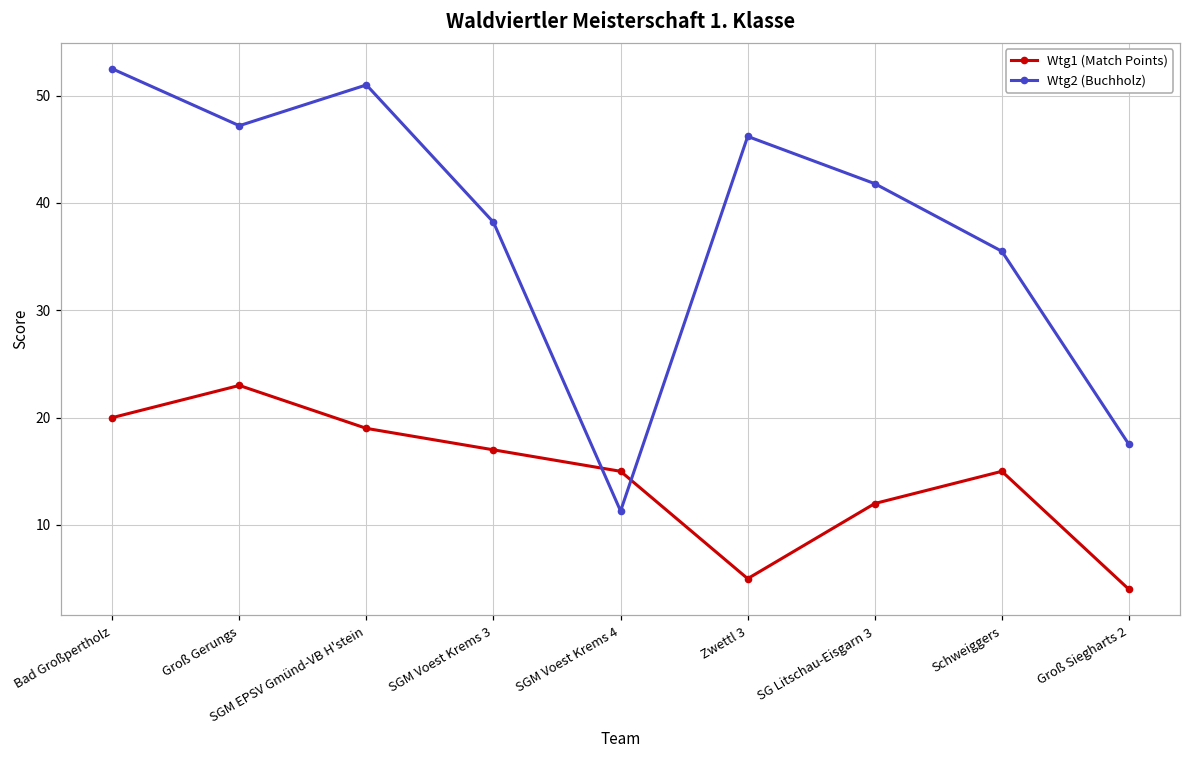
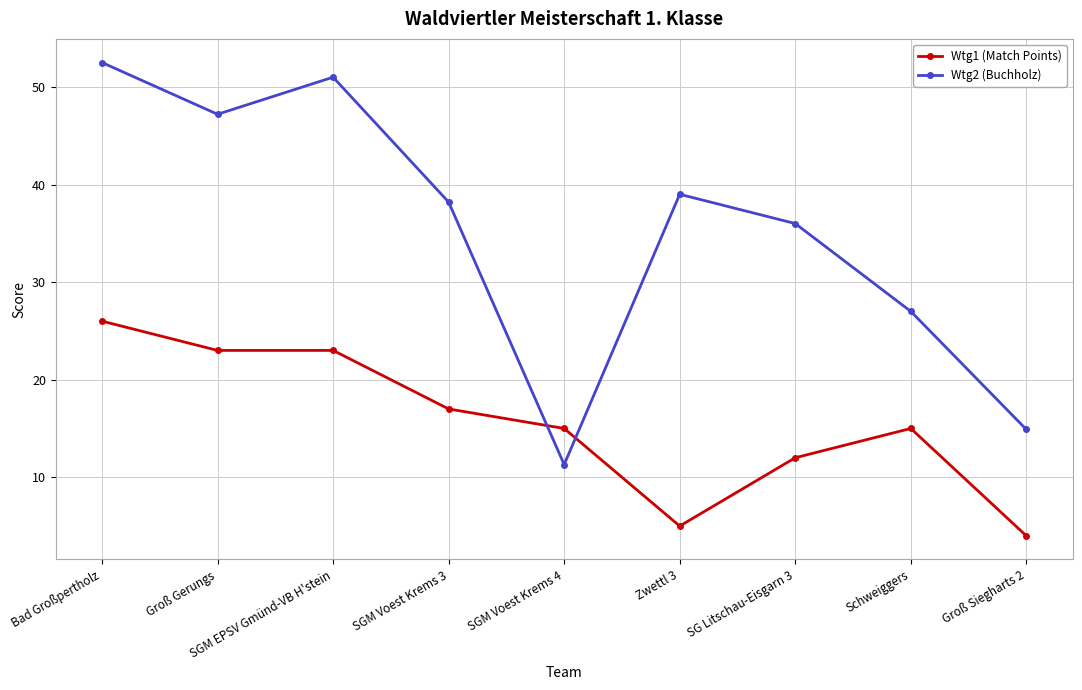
  {
    "Wtg1 (Match Points)": {
-     "Bad Großpertholz": 20,
+     "Bad Großpertholz": 26,
      "Groß Gerungs": 23,
-     "SGM EPSV Gmünd-VB H'stein": 19,
+     "SGM EPSV Gmünd-VB H'stein": 23,
      "SGM Voest Krems 3": 17,
      "SGM Voest Krems 4": 15,
      "Zwettl 3": 5,
      "SG Litschau-Eisgarn 3": 12,
      "Schweiggers": 15,
      "Groß Siegharts 2": 4
    },
    "Wtg2 (Buchholz)": {
      "Bad Großpertholz": 53,
      "Groß Gerungs": 47,
      "SGM EPSV Gmünd-VB H'stein": 51,
      "SGM Voest Krems 3": 38,
      "SGM Voest Krems 4": 11,
-     "Zwettl 3": 46,
-     "SG Litschau-Eisgarn 3": 42,
-     "Schweiggers": 36,
-     "Groß Siegharts 2": 18
+     "Zwettl 3": 39,
+     "SG Litschau-Eisgarn 3": 36,
+     "Schweiggers": 27,
+     "Groß Siegharts 2": 15
    }
  }
